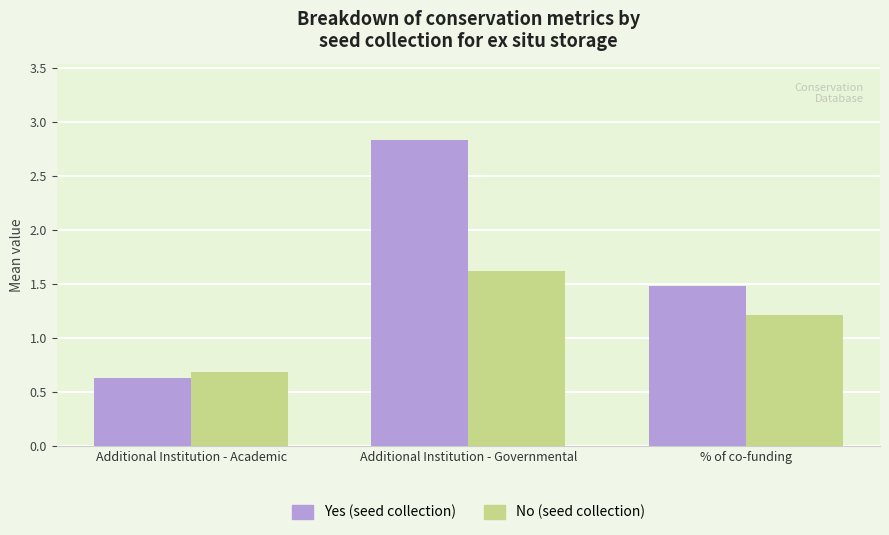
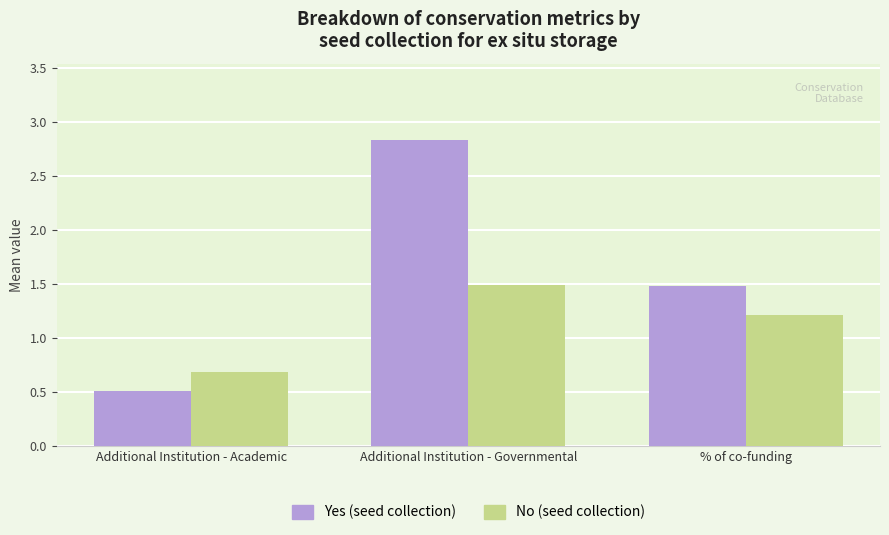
  {
    "Yes (seed collection)": {
-     "Additional Institution - Academic": 0.63,
+     "Additional Institution - Academic": 0.51,
      "Additional Institution - Governmental": 2.83,
      "% of co-funding": 1.48
    },
    "No (seed collection)": {
      "Additional Institution - Academic": 0.69,
-     "Additional Institution - Governmental": 1.62,
+     "Additional Institution - Governmental": 1.49,
      "% of co-funding": 1.21
    }
  }
